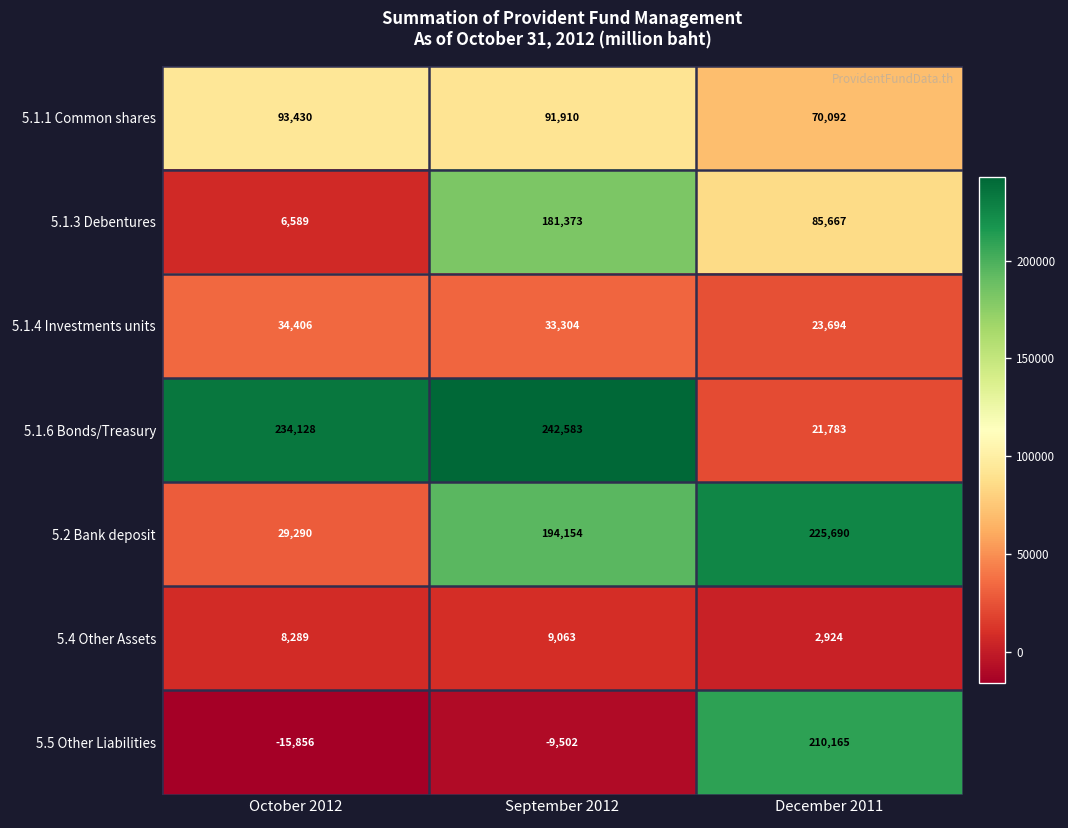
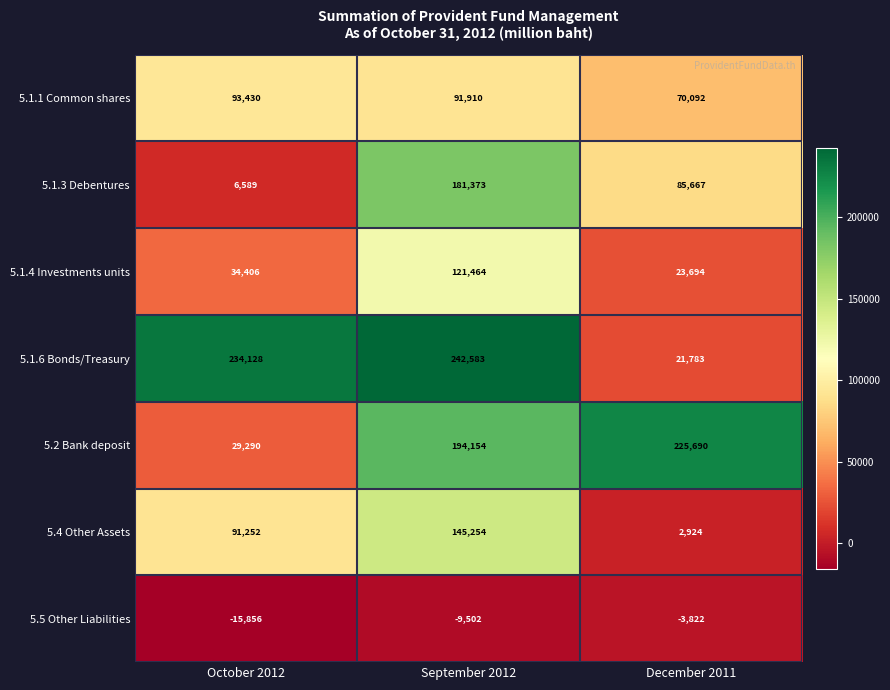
  {
    "5.1.1 Common shares": {
      "October 2012": "93,430",
      "September 2012": "91,910"
    },
    "5.1.3 Debentures": {
      "October 2012": "6,589",
      "September 2012": "181,373",
      "December 2011": "85,667"
    },
    "5.1.4 Investments units": {
      "October 2012": "34,406",
-     "September 2012": "33,304",
+     "September 2012": "121,464",
      "December 2011": "23,694"
    },
    "5.1.6 Bonds/Treasury": {
      "October 2012": "234,128",
      "September 2012": "242,583",
      "December 2011": "21,783"
    },
    "5.2 Bank deposit": {
      "October 2012": "29,290",
      "September 2012": "194,154",
      "December 2011": "225,690"
    },
    "5.4 Other Assets": {
-     "October 2012": "8,289",
-     "September 2012": "9,063",
+     "October 2012": "91,252",
+     "September 2012": "145,254",
      "December 2011": "2,924"
    },
    "5.5 Other Liabilities": {
      "October 2012": "-15,856",
      "September 2012": "-9,502",
-     "December 2011": "210,165"
+     "December 2011": "-3,822"
    }
  }
